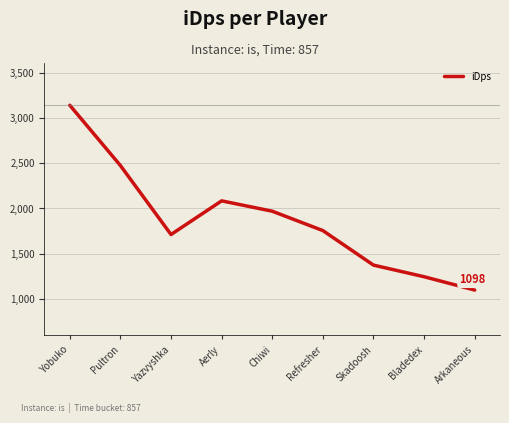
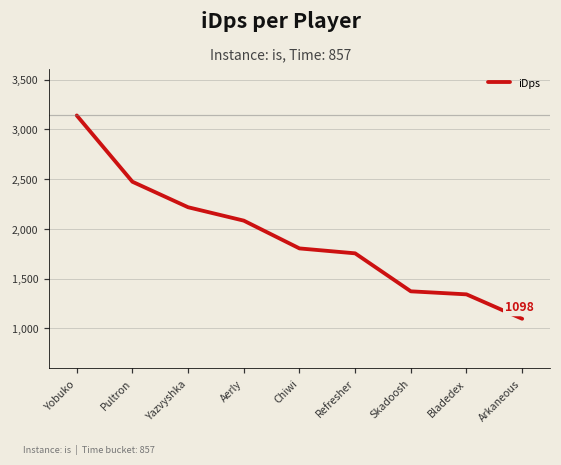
  {
    "Yobuko": "3,100",
    "Pultron": "2,500",
-   "Yazvyshka": "1,700",
+   "Yazvyshka": "2,200",
    "Aerly": "2,100",
-   "Chiwi": "2,000",
+   "Chiwi": "1,800",
    "Refresher": "1,800",
    "Skadoosh": "1,400",
-   "Bladedex": "1,200"
+   "Bladedex": "1,300"
  }
